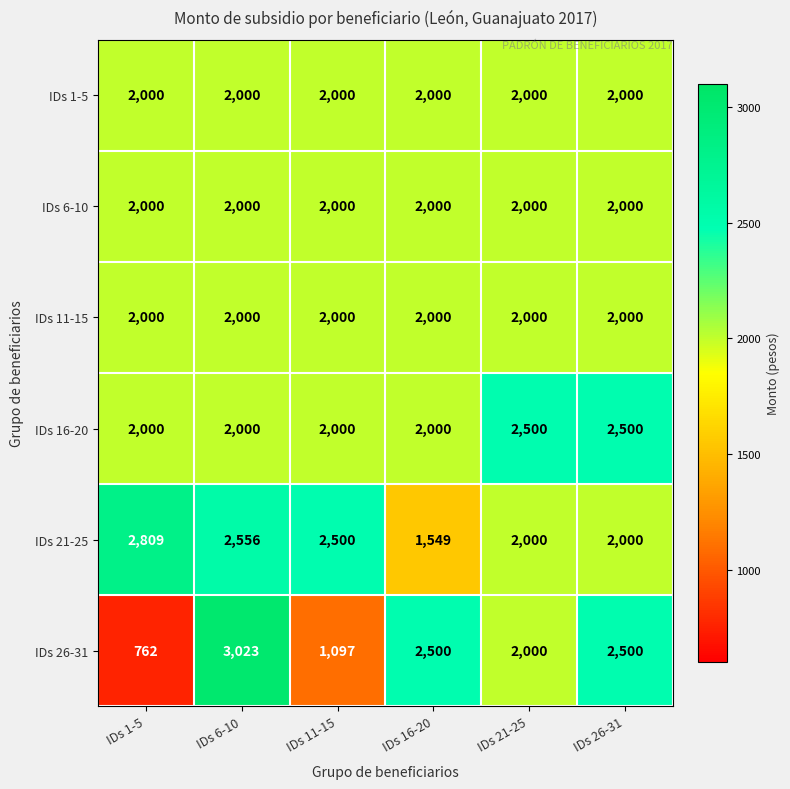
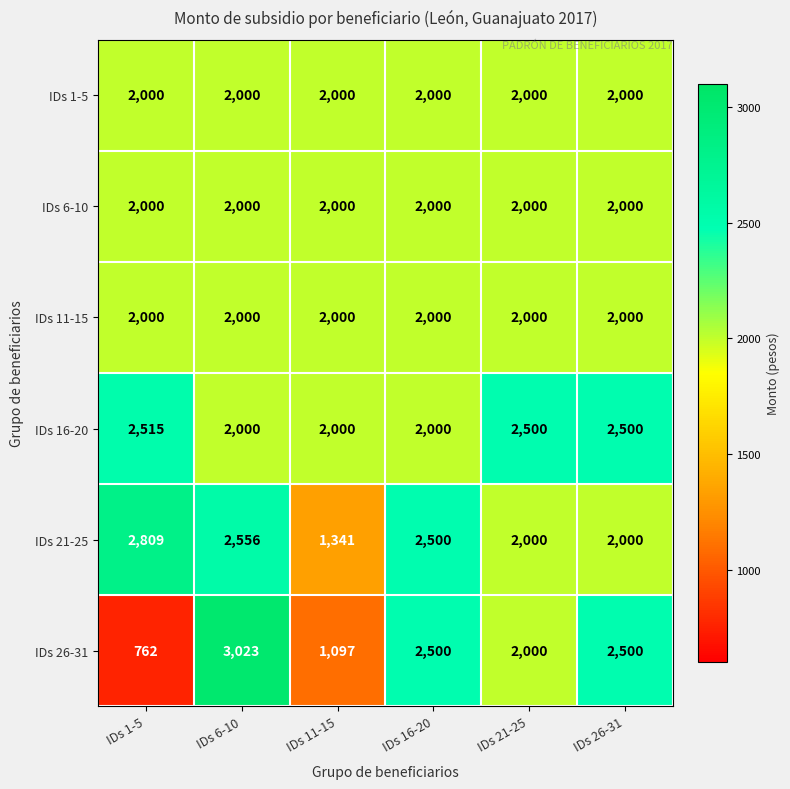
  {
    "IDs 1-5": {
      "IDs 1-5": "2,000",
      "IDs 6-10": "2,000",
      "IDs 11-15": "2,000",
      "IDs 16-20": "2,000",
      "IDs 21-25": "2,000"
    },
    "IDs 6-10": {
      "IDs 1-5": "2,000",
      "IDs 6-10": "2,000",
      "IDs 11-15": "2,000",
      "IDs 16-20": "2,000",
      "IDs 21-25": "2,000",
      "IDs 26-31": "2,000"
    },
    "IDs 11-15": {
      "IDs 1-5": "2,000",
      "IDs 6-10": "2,000",
      "IDs 11-15": "2,000",
      "IDs 16-20": "2,000",
      "IDs 21-25": "2,000",
      "IDs 26-31": "2,000"
    },
    "IDs 16-20": {
-     "IDs 1-5": "2,000",
+     "IDs 1-5": "2,515",
      "IDs 6-10": "2,000",
      "IDs 11-15": "2,000",
      "IDs 16-20": "2,000",
      "IDs 21-25": "2,500",
      "IDs 26-31": "2,500"
    },
    "IDs 21-25": {
      "IDs 1-5": "2,809",
      "IDs 6-10": "2,556",
-     "IDs 11-15": "2,500",
-     "IDs 16-20": "1,549",
+     "IDs 11-15": "1,341",
+     "IDs 16-20": "2,500",
      "IDs 21-25": "2,000",
      "IDs 26-31": "2,000"
    },
    "IDs 26-31": {
      "IDs 1-5": "762",
      "IDs 6-10": "3,023",
      "IDs 11-15": "1,097",
      "IDs 16-20": "2,500",
      "IDs 21-25": "2,000",
      "IDs 26-31": "2,500"
    }
  }
